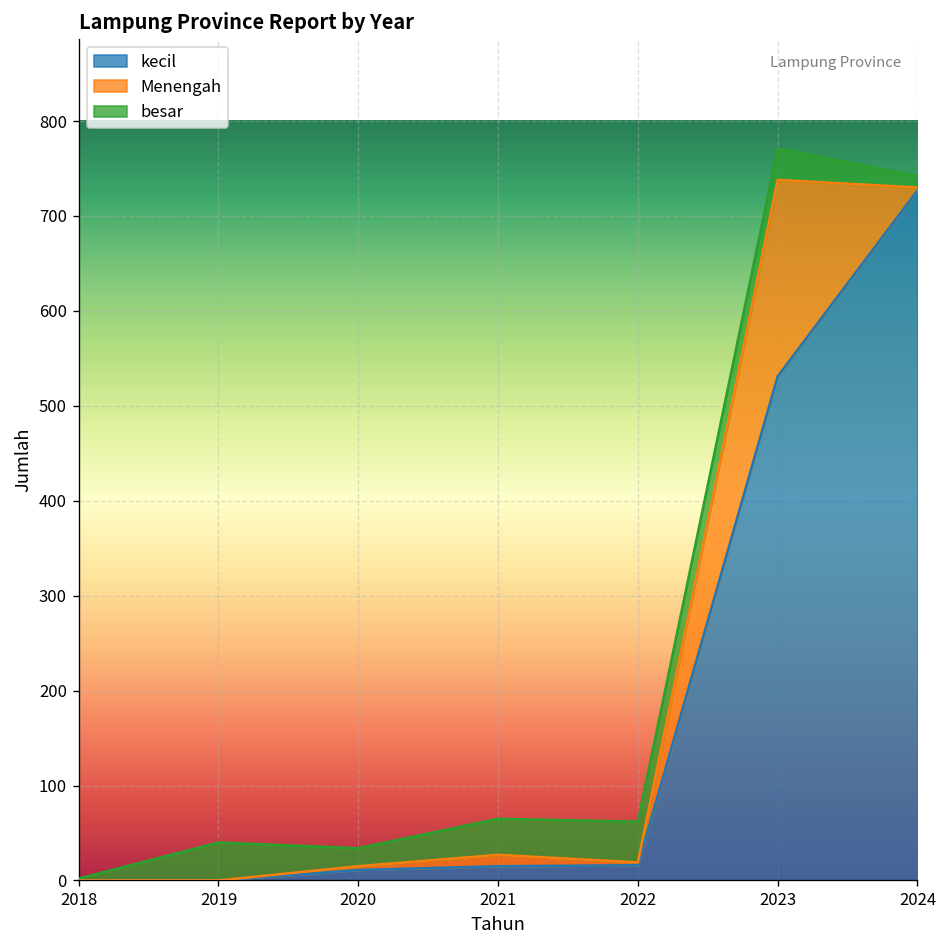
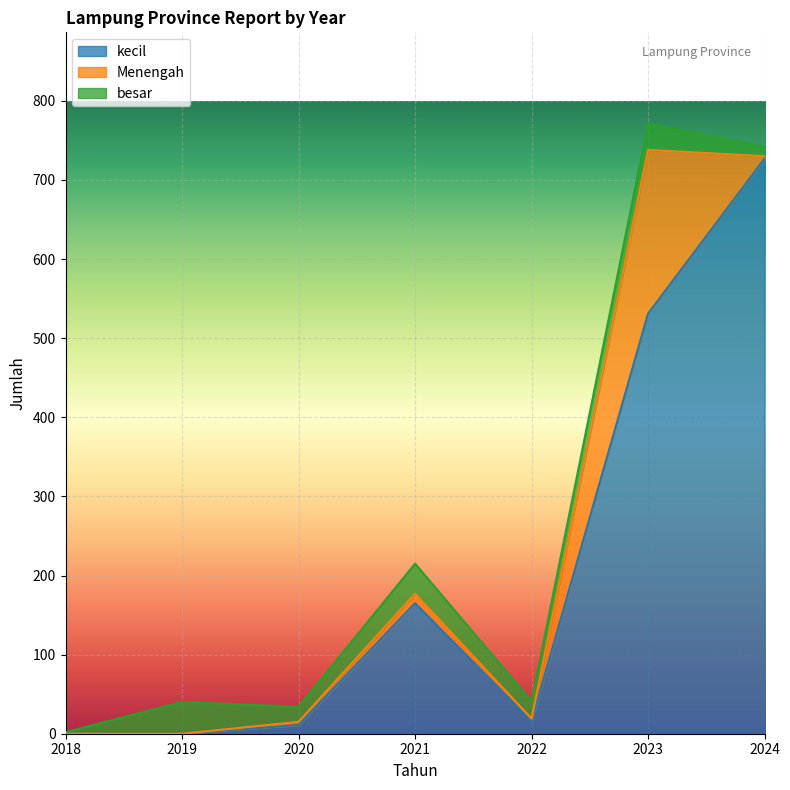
  {
    "kecil": {
      "2020": 10,
-     "2021": 20,
+     "2021": 170,
      "2023": 530
    },
    "Menengah": {
      "2020": 0,
      "2021": 10,
      "2023": 210
    },
    "besar": {
      "2019": 40,
      "2020": 20,
      "2021": 40,
-     "2022": 40,
+     "2022": 20,
      "2023": 30,
      "2024": 10
    }
  }
